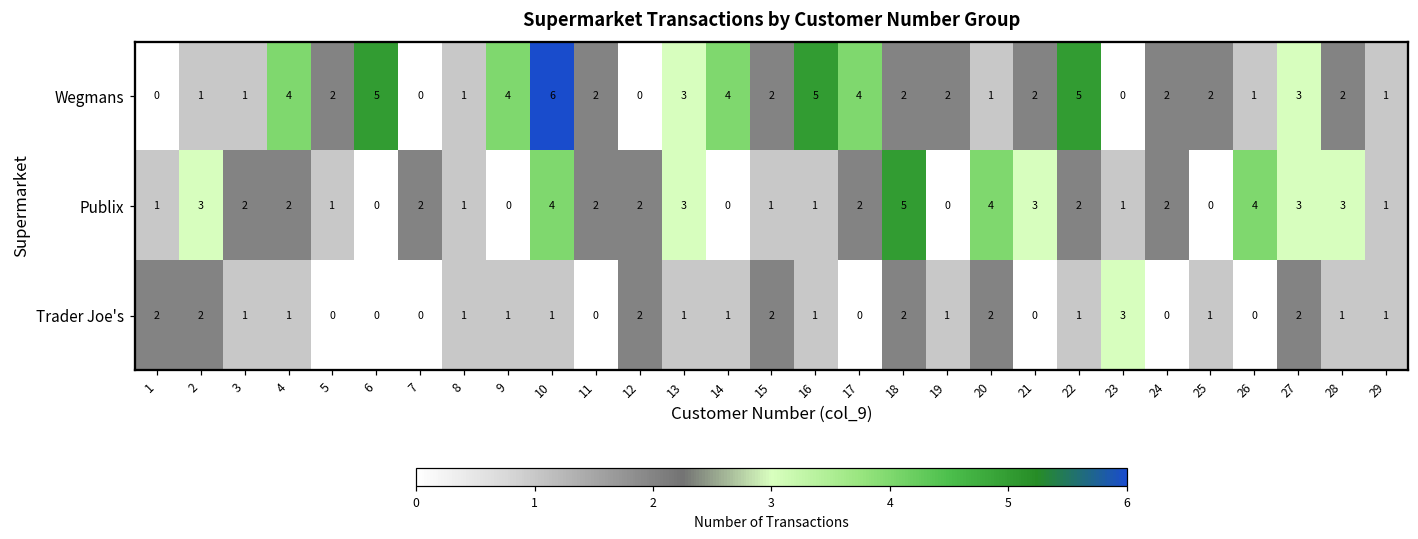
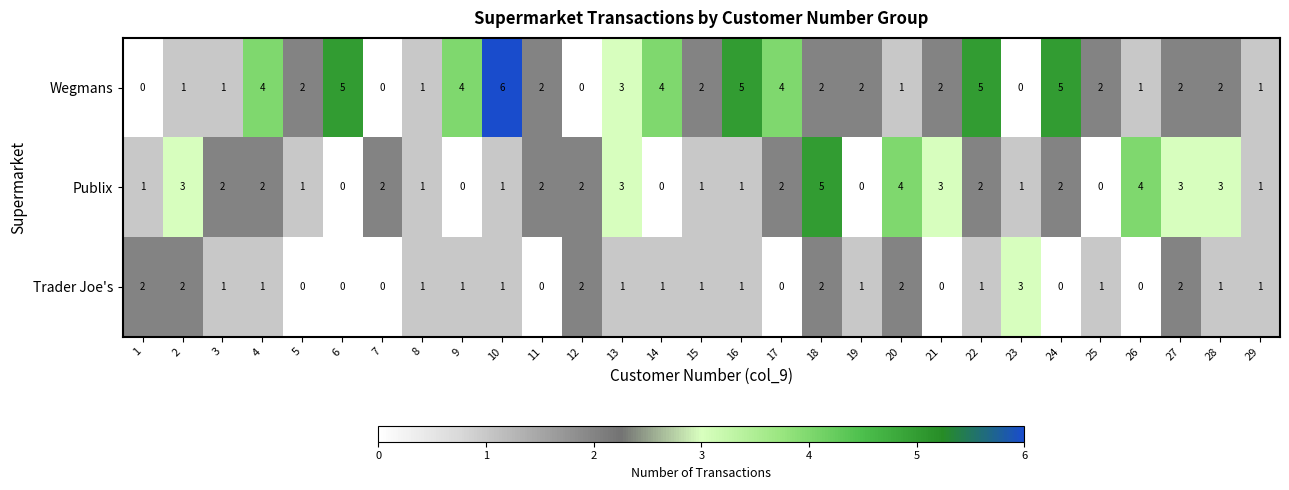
  {
    "Wegmans": {
      "1": 0,
      "2": 1,
      "3": 1,
      "4": 4,
      "5": 2,
      "6": 5,
      "7": 0,
      "8": 1,
      "9": 4,
      "10": 6,
      "11": 2,
      "12": 0,
      "13": 3,
      "14": 4,
      "15": 2,
      "16": 5,
      "17": 4,
      "18": 2,
      "19": 2,
      "20": 1,
      "21": 2,
      "22": 5,
      "23": 0,
-     "24": 2,
+     "24": 5,
      "25": 2,
      "26": 1,
-     "27": 3,
+     "27": 2,
      "28": 2,
      "29": 1
    },
    "Publix": {
      "1": 1,
      "2": 3,
      "3": 2,
      "4": 2,
      "5": 1,
      "6": 0,
      "7": 2,
      "8": 1,
      "9": 0,
-     "10": 4,
+     "10": 1,
      "11": 2,
      "12": 2,
      "13": 3,
      "14": 0,
      "15": 1,
      "16": 1,
      "17": 2,
      "18": 5,
      "19": 0,
      "20": 4,
      "21": 3,
      "22": 2,
      "23": 1,
      "24": 2,
      "25": 0,
      "26": 4,
      "27": 3,
      "28": 3,
      "29": 1
    },
    "Trader Joe's": {
      "1": 2,
      "2": 2,
      "3": 1,
      "4": 1,
      "5": 0,
      "6": 0,
      "7": 0,
      "8": 1,
      "9": 1,
      "10": 1,
      "11": 0,
      "12": 2,
      "13": 1,
      "14": 1,
-     "15": 2,
+     "15": 1,
      "16": 1,
      "17": 0,
      "18": 2,
      "19": 1,
      "20": 2,
      "21": 0,
      "22": 1,
      "23": 3,
      "24": 0,
      "25": 1,
      "26": 0,
      "27": 2,
      "28": 1,
      "29": 1
    }
  }
